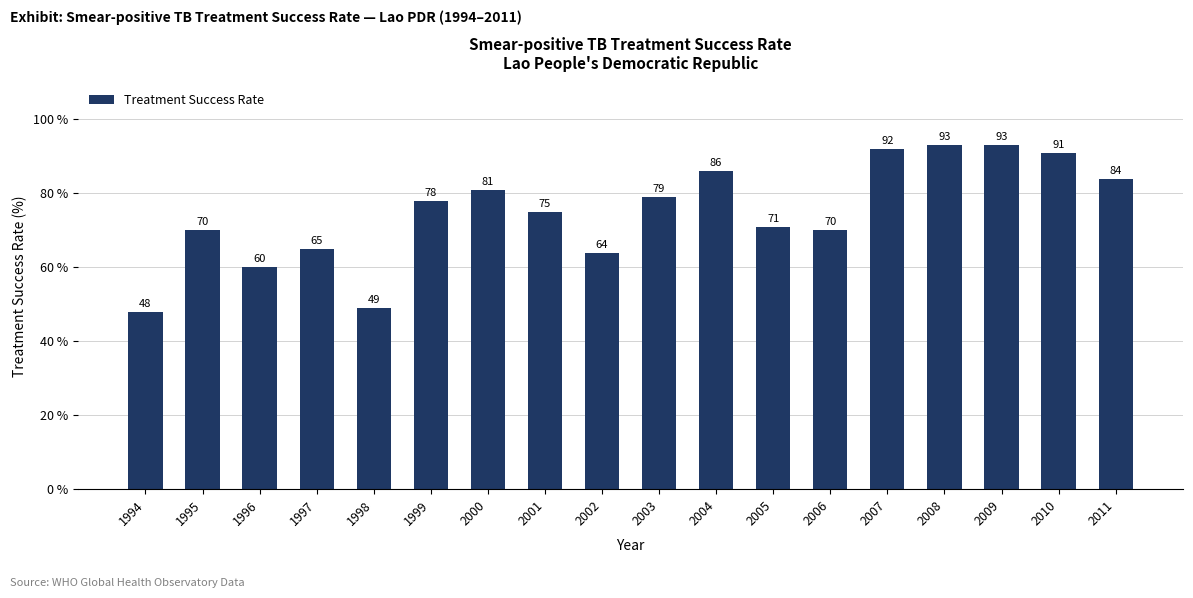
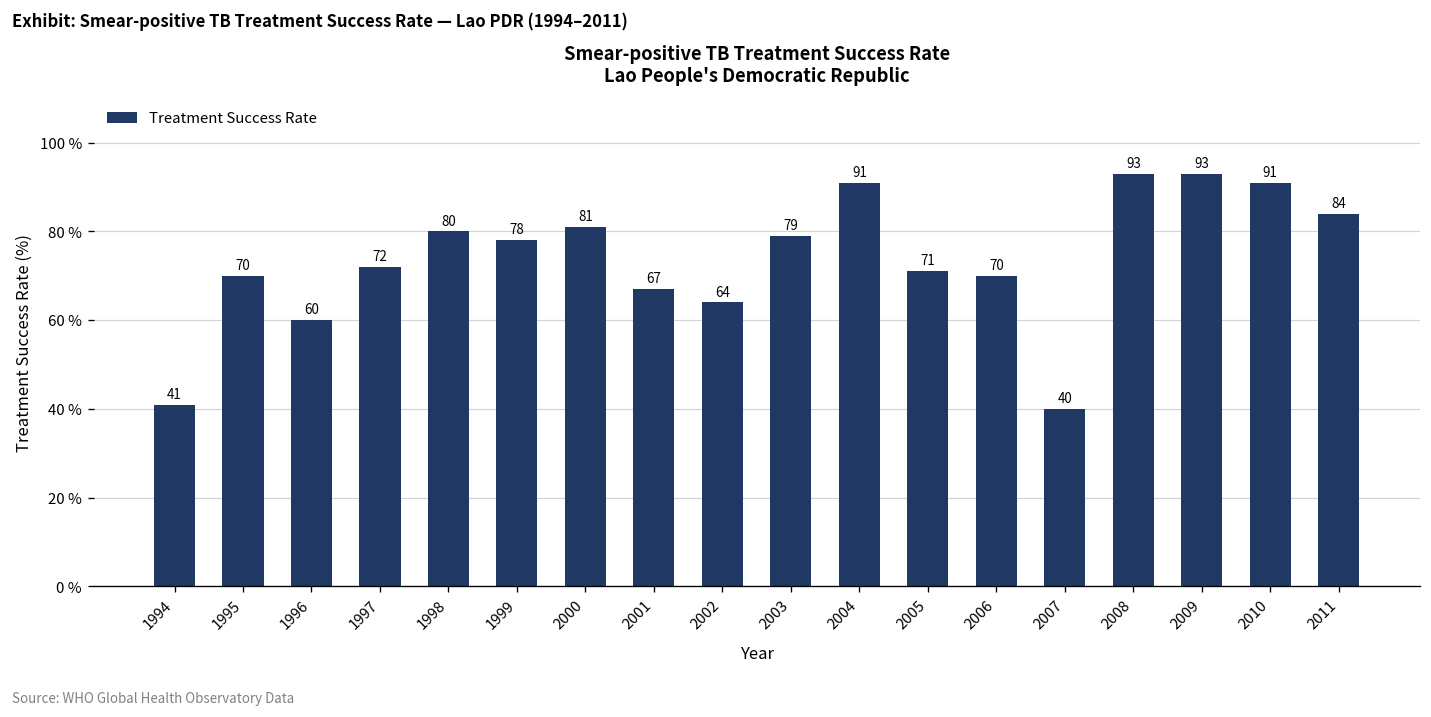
  {
-   "1994": 48,
+   "1994": 41,
    "1995": 70,
    "1996": 60,
-   "1997": 65,
-   "1998": 49,
+   "1997": 72,
+   "1998": 80,
    "1999": 78,
    "2000": 81,
-   "2001": 75,
+   "2001": 67,
    "2002": 64,
    "2003": 79,
-   "2004": 86,
+   "2004": 91,
    "2005": 71,
    "2006": 70,
-   "2007": 92,
+   "2007": 40,
    "2008": 93,
    "2009": 93,
    "2010": 91,
    "2011": 84
  }
